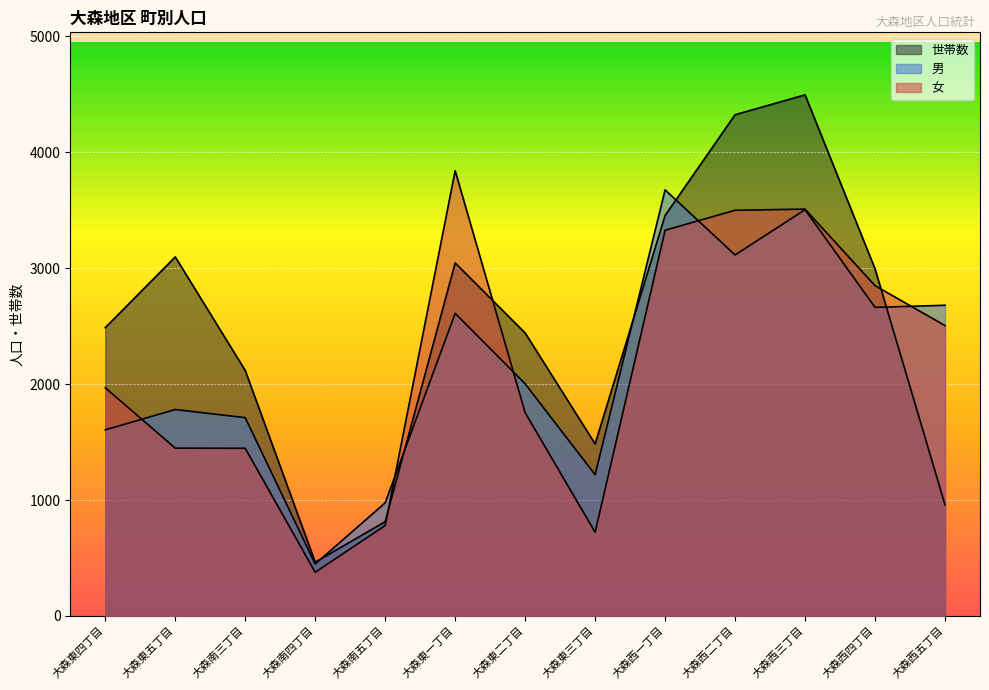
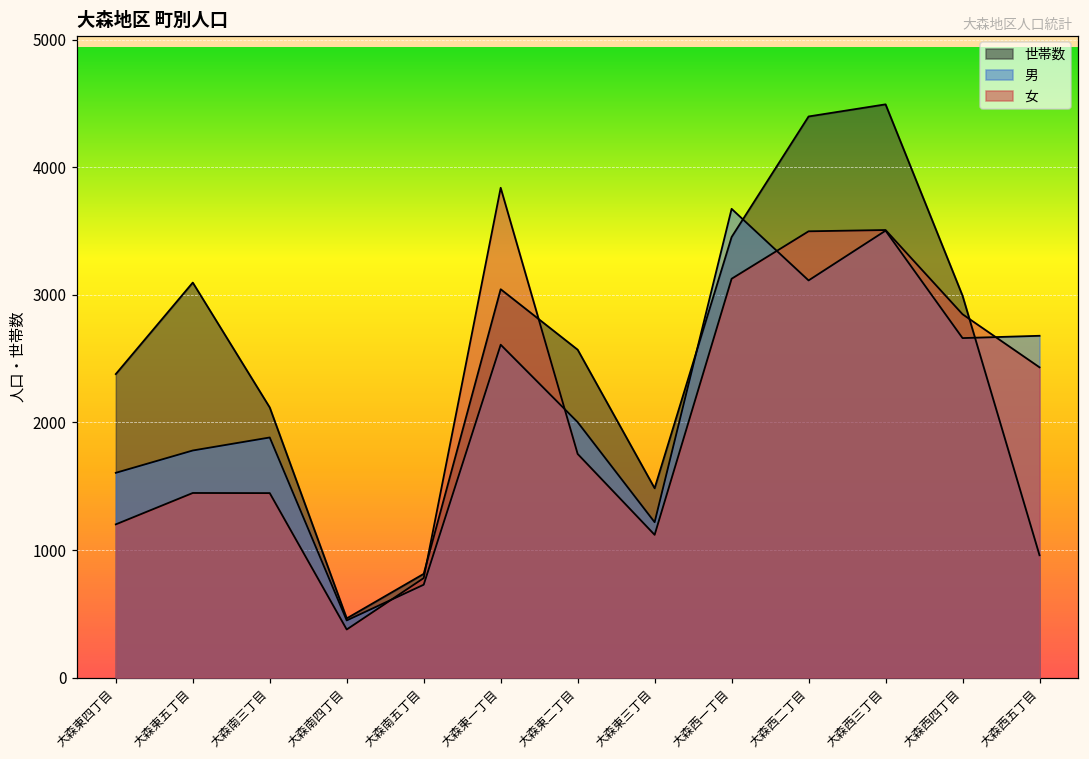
  {
    "世帯数": {
-     "大森東四丁目": 2490,
+     "大森東四丁目": 2380,
      "大森東五丁目": 3100,
      "大森南三丁目": 2120,
      "大森南五丁目": 810,
      "大森東一丁目": 3040,
-     "大森東二丁目": 2440,
+     "大森東二丁目": 2570,
      "大森東三丁目": 1480,
      "大森西一丁目": 3450,
-     "大森西二丁目": 4320,
+     "大森西二丁目": 4400,
      "大森西三丁目": 4490,
      "大森西四丁目": 2990,
      "大森西五丁目": 960
    },
    "男": {
      "大森東四丁目": 1610,
      "大森東五丁目": 1780,
-     "大森南三丁目": 1710,
-     "大森南五丁目": 980,
+     "大森南三丁目": 1880,
+     "大森南五丁目": 730,
      "大森東一丁目": 2610,
      "大森東二丁目": 2000,
      "大森東三丁目": 1220,
      "大森西一丁目": 3670,
      "大森西二丁目": 3110,
      "大森西四丁目": 2660,
      "大森西五丁目": 2680
    },
    "女": {
-     "大森東四丁目": 1970,
+     "大森東四丁目": 1200,
      "大森東五丁目": 1450,
      "大森南三丁目": 1450,
      "大森南四丁目": 380,
      "大森南五丁目": 780,
      "大森東一丁目": 3840,
      "大森東二丁目": 1750,
-     "大森東三丁目": 720,
-     "大森西一丁目": 3330,
+     "大森東三丁目": 1120,
+     "大森西一丁目": 3130,
      "大森西二丁目": 3500,
      "大森西四丁目": 2850,
-     "大森西五丁目": 2500
+     "大森西五丁目": 2430
    }
  }
